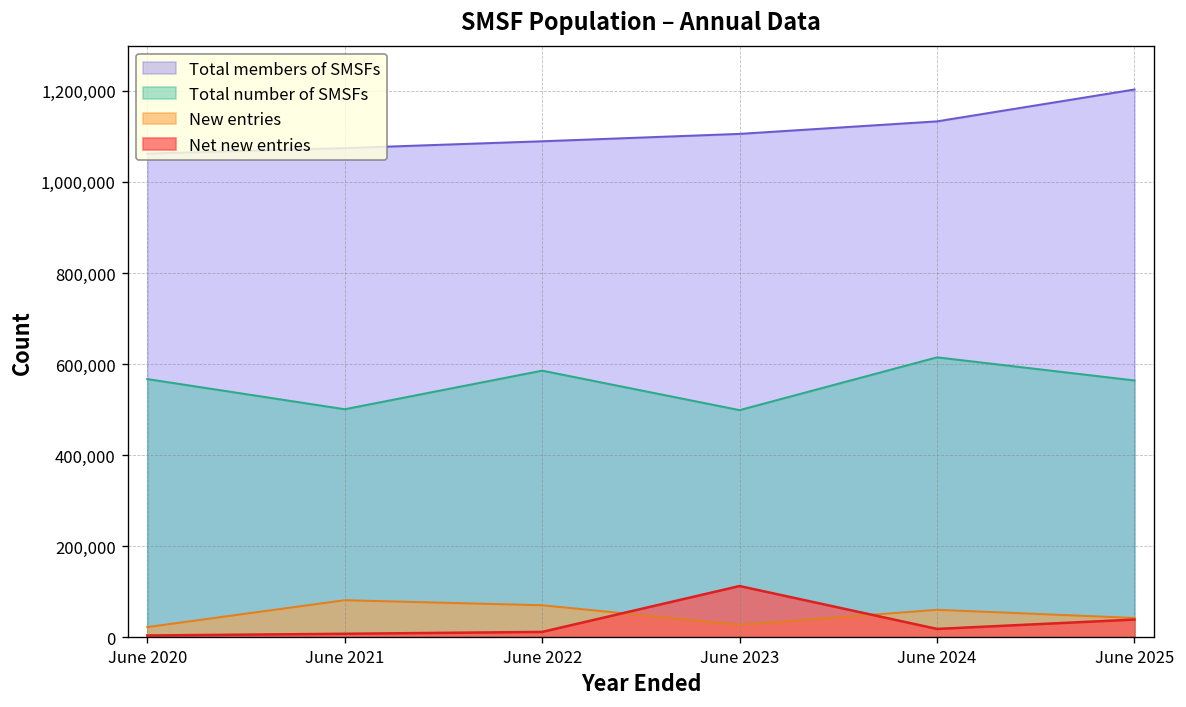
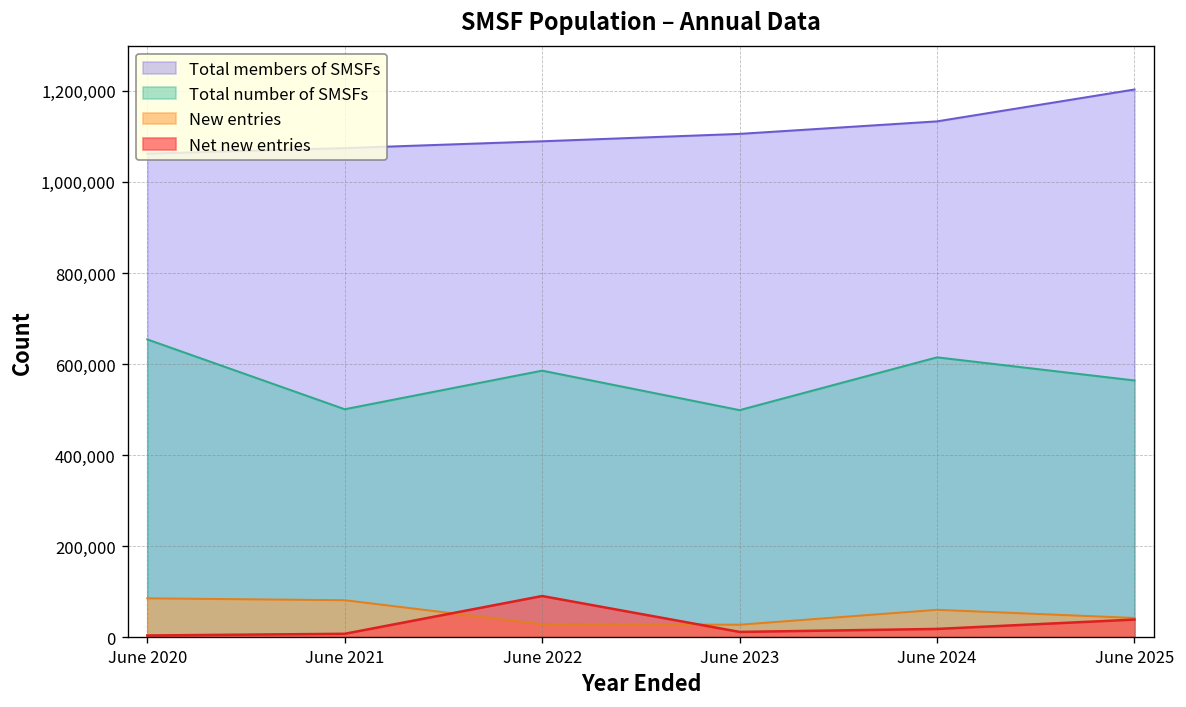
  {
    "Total members of SMSFs": {
      "June 2022": "1,090,000",
      "June 2023": "1,110,000",
      "June 2024": "1,130,000",
      "June 2025": "1,200,000"
    },
    "Total number of SMSFs": {
-     "June 2020": "570,000",
+     "June 2020": "650,000",
      "June 2021": "500,000",
      "June 2022": "590,000",
      "June 2023": "500,000",
      "June 2024": "610,000",
      "June 2025": "560,000"
    },
    "New entries": {
-     "June 2020": "20,000",
+     "June 2020": "90,000",
      "June 2021": "80,000",
-     "June 2022": "70,000",
+     "June 2022": "30,000",
      "June 2023": "30,000",
      "June 2024": "60,000"
    },
    "Net new entries": {
      "June 2020": "0",
      "June 2021": "10,000",
-     "June 2022": "10,000",
-     "June 2023": "110,000",
+     "June 2022": "90,000",
+     "June 2023": "10,000",
      "June 2024": "20,000"
    }
  }
